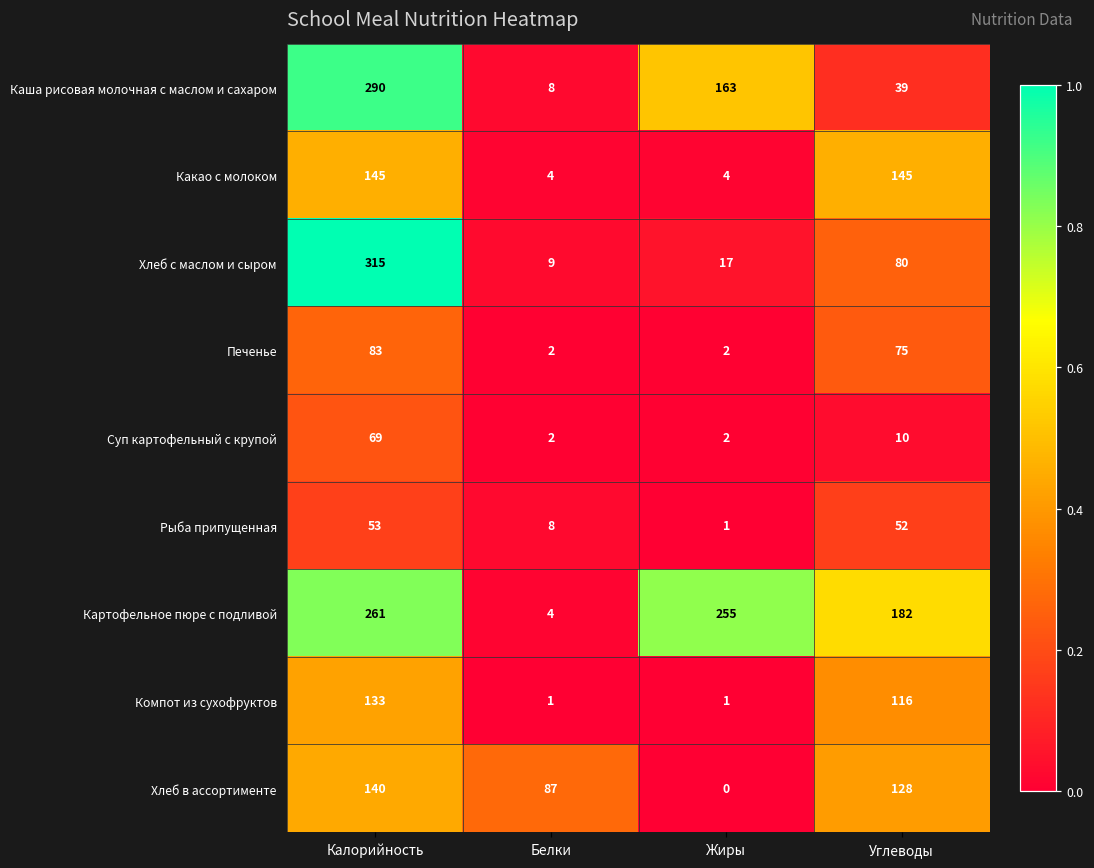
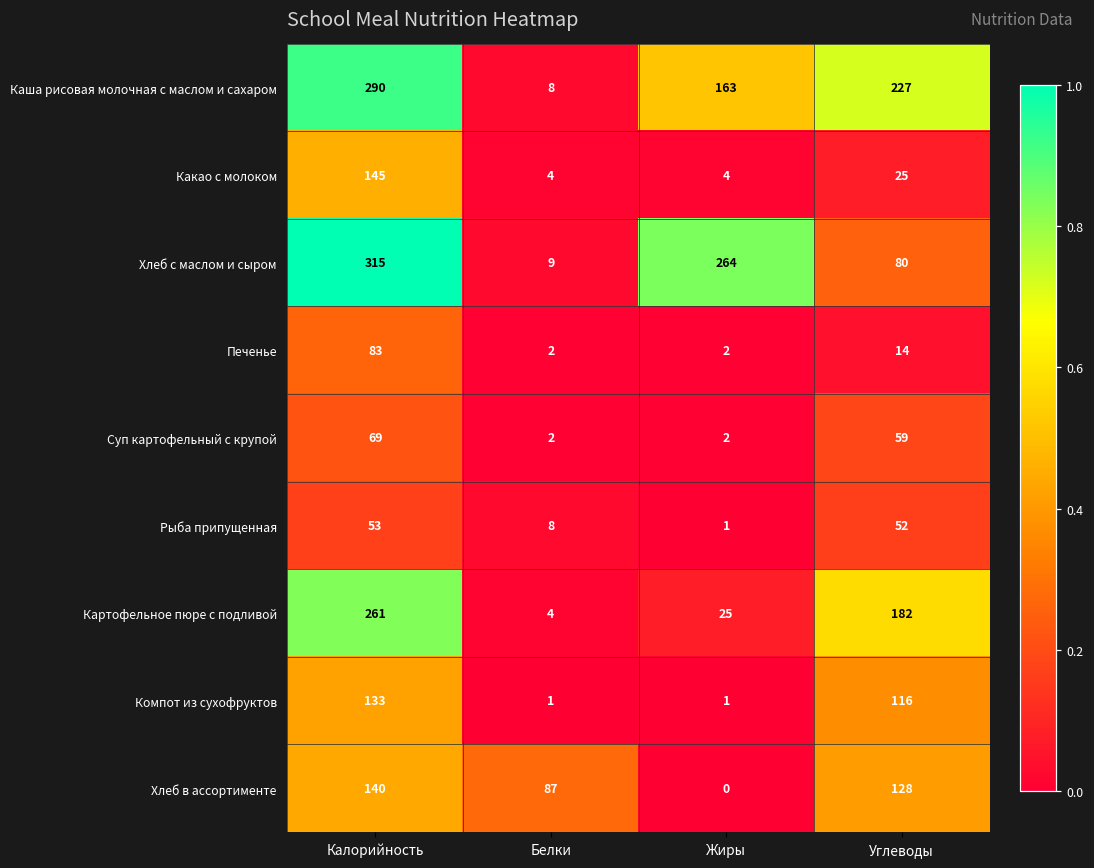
  {
    "Каша рисовая молочная с маслом и сахаром": {
      "Калорийность": 290,
      "Белки": 8,
      "Жиры": 163,
-     "Углеводы": 39
+     "Углеводы": 227
    },
    "Какао с молоком": {
      "Калорийность": 145,
      "Белки": 4,
      "Жиры": 4,
-     "Углеводы": 145
+     "Углеводы": 25
    },
    "Хлеб с маслом и сыром": {
      "Калорийность": 315,
      "Белки": 9,
-     "Жиры": 17,
+     "Жиры": 264,
      "Углеводы": 80
    },
    "Печенье": {
      "Калорийность": 83,
      "Белки": 2,
      "Жиры": 2,
-     "Углеводы": 75
+     "Углеводы": 14
    },
    "Суп картофельный с крупой": {
      "Калорийность": 69,
      "Белки": 2,
      "Жиры": 2,
-     "Углеводы": 10
+     "Углеводы": 59
    },
    "Рыба припущенная": {
      "Калорийность": 53,
      "Белки": 8,
      "Жиры": 1,
      "Углеводы": 52
    },
    "Картофельное пюре с подливой": {
      "Калорийность": 261,
      "Белки": 4,
-     "Жиры": 255,
+     "Жиры": 25,
      "Углеводы": 182
    },
    "Компот из сухофруктов": {
      "Калорийность": 133,
      "Белки": 1,
      "Жиры": 1,
      "Углеводы": 116
    },
    "Хлеб в ассортименте": {
      "Калорийность": 140,
      "Белки": 87,
      "Жиры": 0,
      "Углеводы": 128
    }
  }
